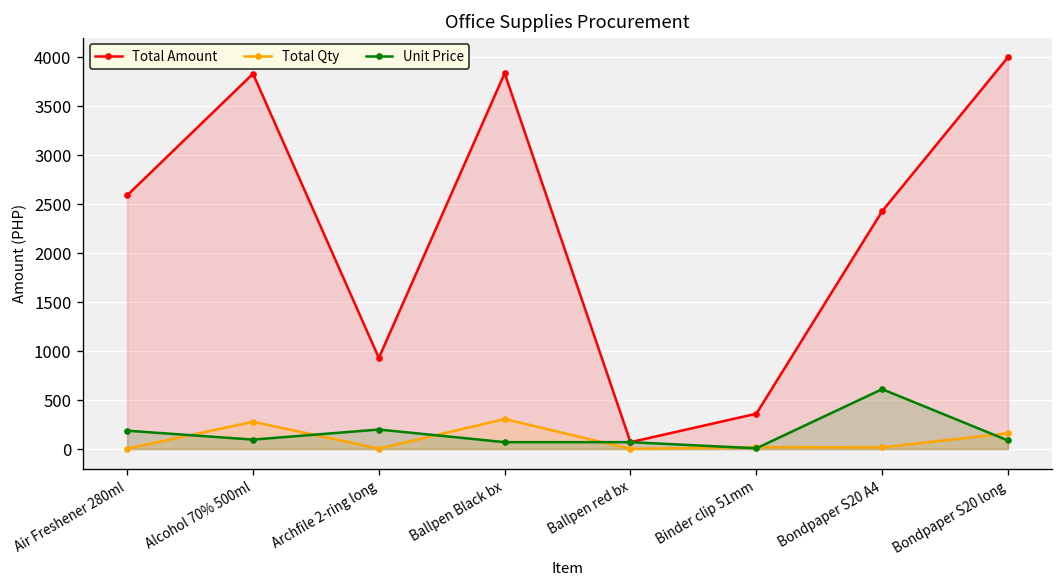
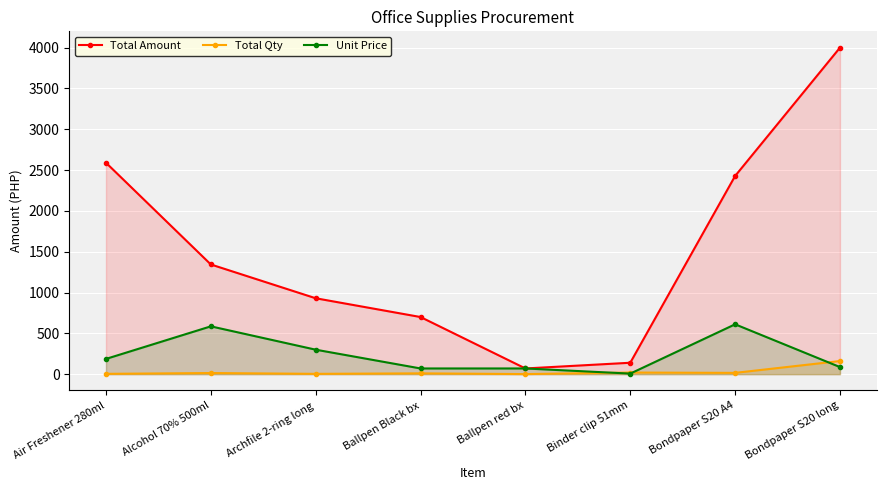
  {
    "Total Amount": {
      "Air Freshener 280ml": 2600,
-     "Alcohol 70% 500ml": 3800,
+     "Alcohol 70% 500ml": 1300,
      "Archfile 2-ring long": 900,
-     "Ballpen Black bx": 3800,
-     "Binder clip 51mm": 400,
+     "Ballpen Black bx": 700,
+     "Binder clip 51mm": 100,
      "Bondpaper S20 A4": 2400,
      "Bondpaper S20 long": 4000
    },
    "Total Qty": {
      "Air Freshener 280ml": 0,
-     "Alcohol 70% 500ml": 300,
+     "Alcohol 70% 500ml": 0,
      "Archfile 2-ring long": 0,
-     "Ballpen Black bx": 300,
+     "Ballpen Black bx": 0,
      "Ballpen red bx": 0,
      "Bondpaper S20 A4": 0,
      "Bondpaper S20 long": 200
    },
    "Unit Price": {
      "Air Freshener 280ml": 200,
-     "Alcohol 70% 500ml": 100,
-     "Archfile 2-ring long": 200,
+     "Alcohol 70% 500ml": 600,
+     "Archfile 2-ring long": 300,
      "Ballpen Black bx": 100,
      "Bondpaper S20 A4": 600,
      "Bondpaper S20 long": 100
    }
  }
